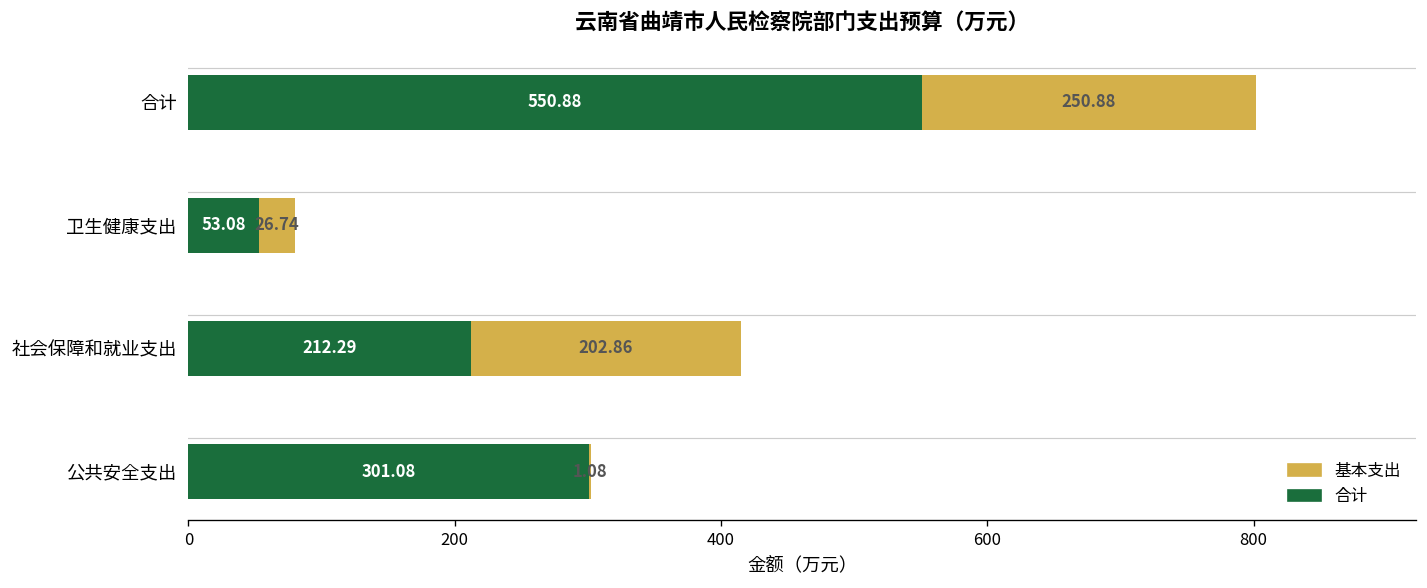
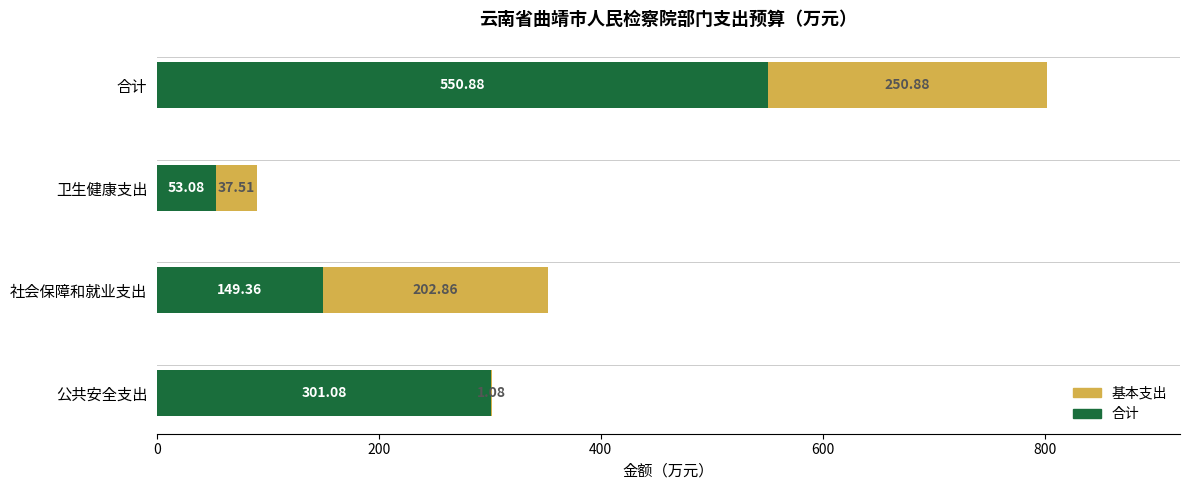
  {
    "合计": {
      "合计": 550.88,
      "卫生健康支出": 53.08,
-     "社会保障和就业支出": 212.29,
+     "社会保障和就业支出": 149.36,
      "公共安全支出": 301.08
    },
    "基本支出": {
      "合计": 250.88,
-     "卫生健康支出": 26.74,
+     "卫生健康支出": 37.51,
      "社会保障和就业支出": 202.86,
      "公共安全支出": 1.08
    }
  }
